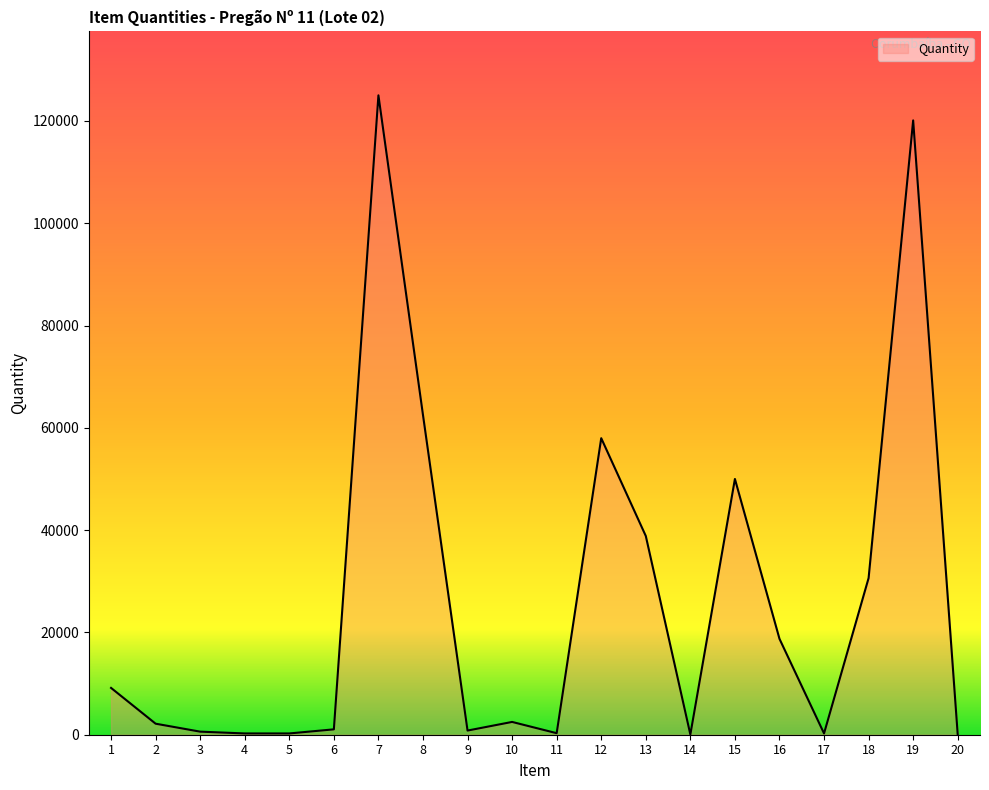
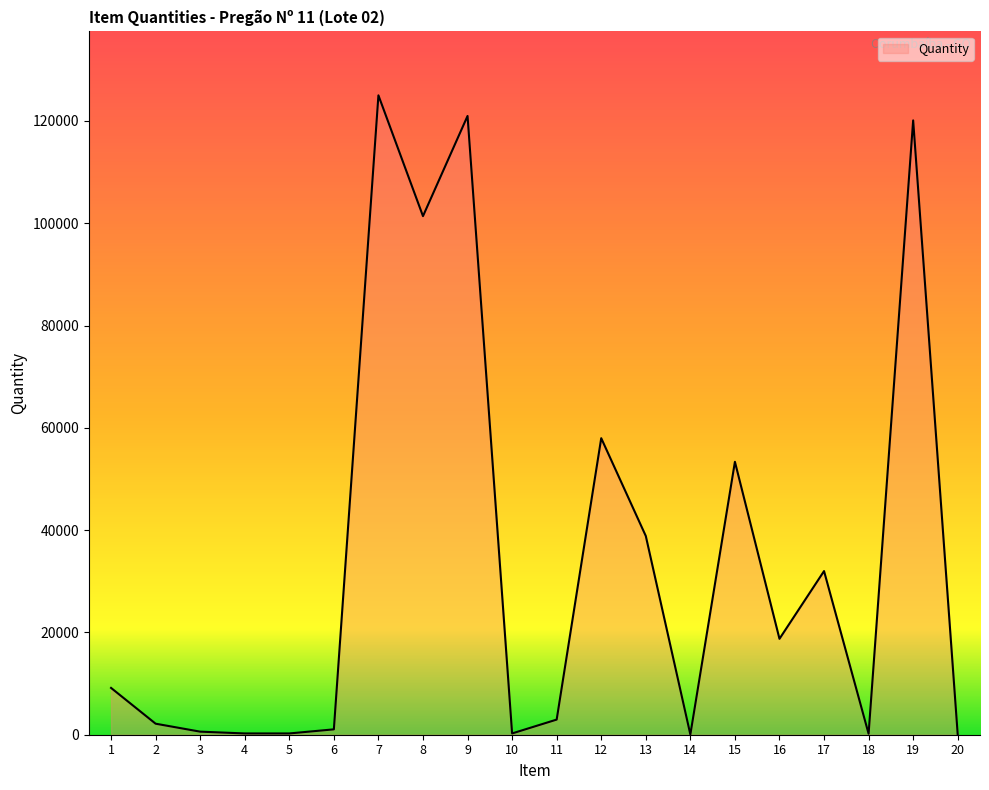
  {
    "1": 9000,
    "2": 2000,
    "3": 1000,
    "4": 0,
    "5": 0,
    "6": 1000,
    "7": 125000,
-   "8": 63000,
-   "9": 1000,
-   "10": 3000,
-   "11": 0,
+   "8": 101000,
+   "9": 121000,
+   "10": 0,
+   "11": 3000,
    "12": 58000,
    "13": 39000,
    "14": 0,
-   "15": 50000,
+   "15": 53000,
    "16": 19000,
-   "17": 0,
-   "18": 31000,
+   "17": 32000,
+   "18": 0,
    "19": 120000,
    "20": 0
  }
